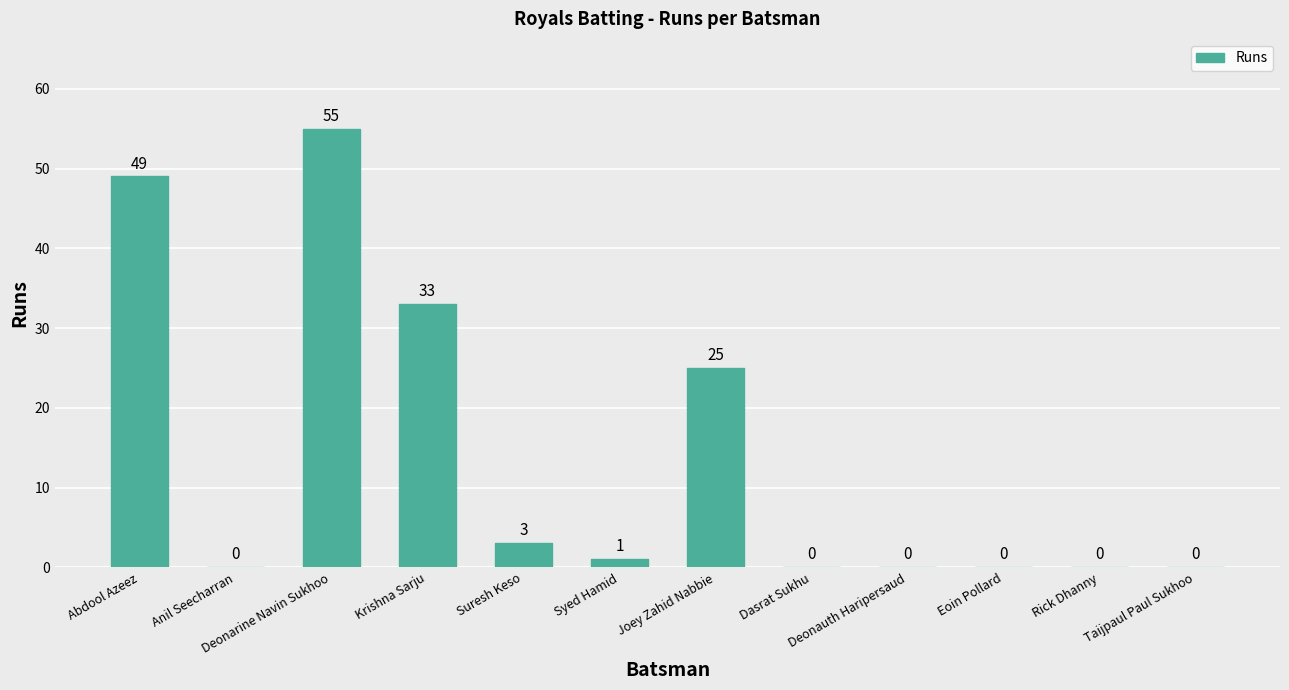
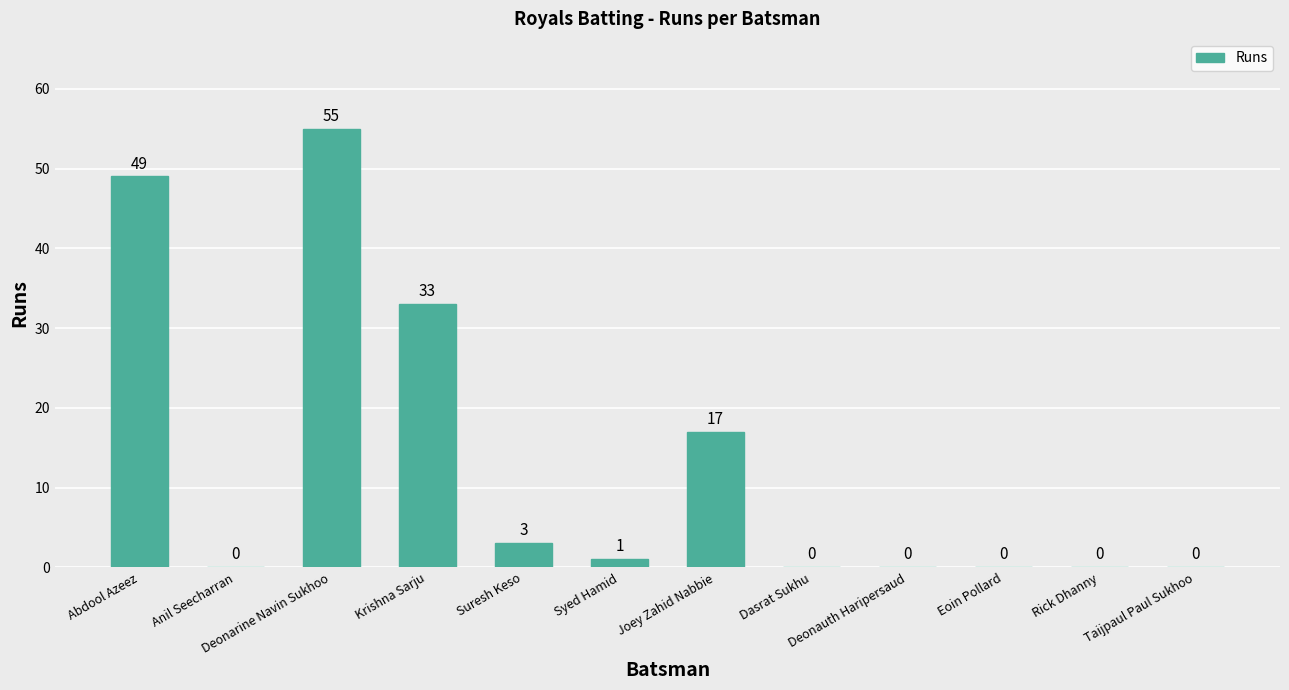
  {
    "Abdool Azeez": 49,
    "Anil Seecharran": 0,
    "Deonarine Navin Sukhoo": 55,
    "Krishna Sarju": 33,
    "Suresh Keso": 3,
    "Syed Hamid": 1,
-   "Joey Zahid Nabbie": 25,
+   "Joey Zahid Nabbie": 17,
    "Dasrat Sukhu": 0,
    "Deonauth Haripersaud": 0,
    "Eoin Pollard": 0,
    "Rick Dhanny": 0,
    "Taijpaul Paul Sukhoo": 0
  }
